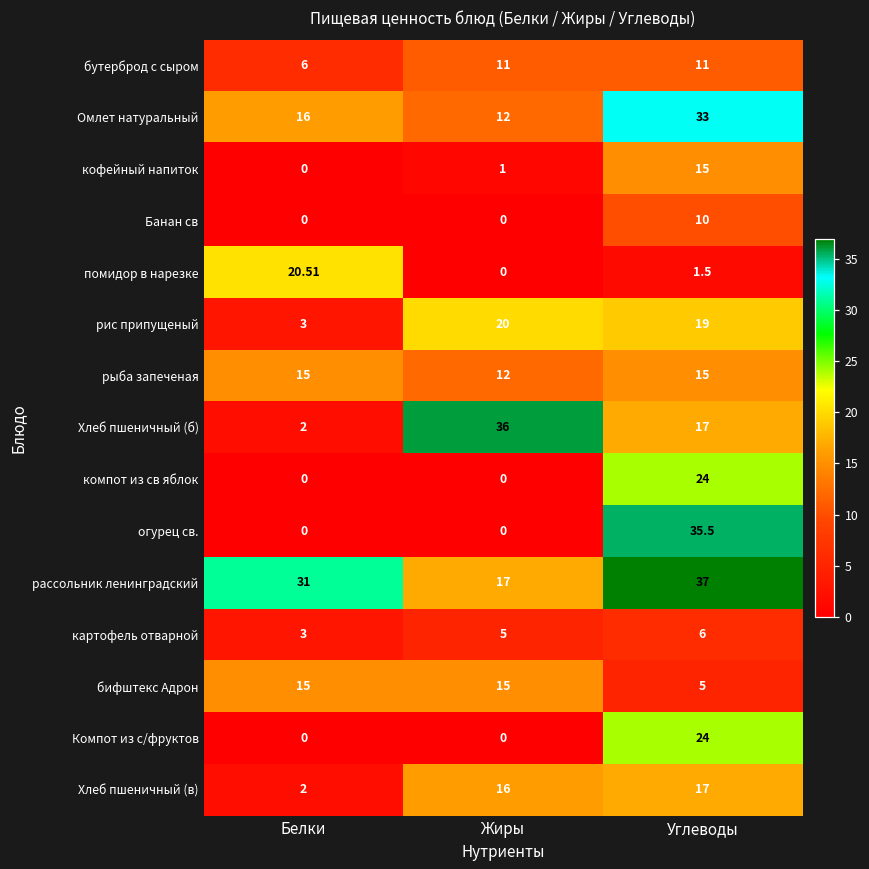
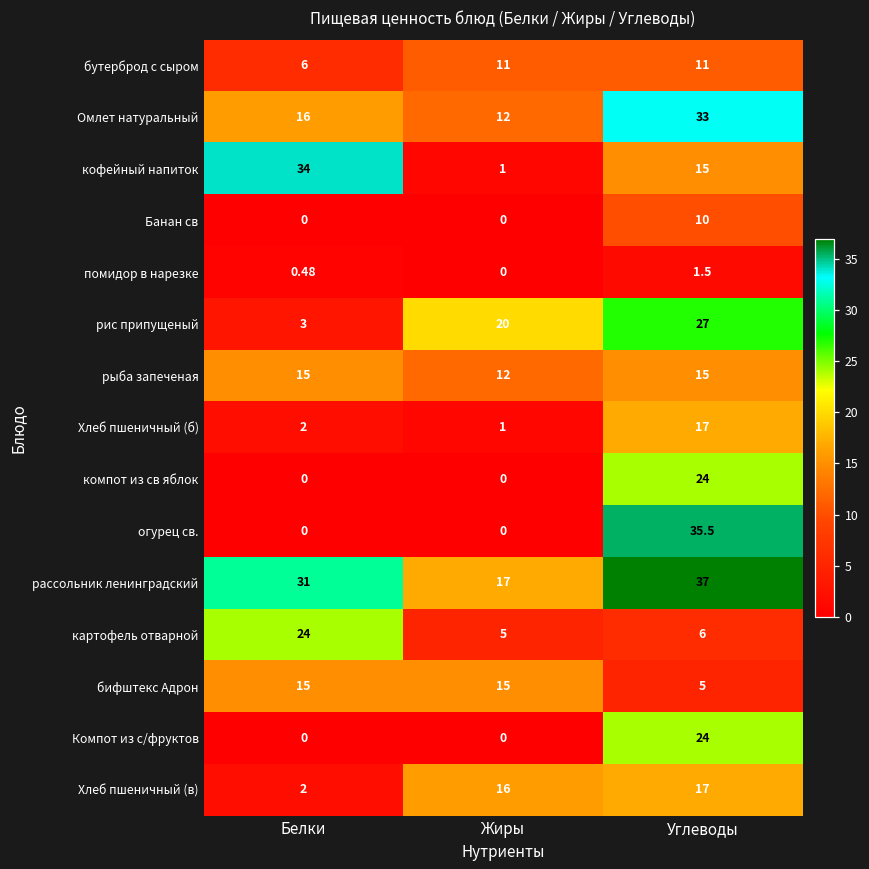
  {
    "бутерброд с сыром": {
      "Белки": 6,
      "Жиры": 11,
      "Углеводы": 11
    },
    "Омлет натуральный": {
      "Белки": 16,
      "Жиры": 12,
      "Углеводы": 33
    },
    "кофейный напиток": {
-     "Белки": 0,
+     "Белки": 34,
      "Жиры": 1,
      "Углеводы": 15
    },
    "Банан св": {
      "Белки": 0,
      "Жиры": 0,
      "Углеводы": 10
    },
    "помидор в нарезке": {
-     "Белки": 20.51,
+     "Белки": 0.48,
      "Жиры": 0,
      "Углеводы": 1.5
    },
    "рис припущеный": {
      "Белки": 3,
      "Жиры": 20,
-     "Углеводы": 19
+     "Углеводы": 27
    },
    "рыба запеченая": {
      "Белки": 15,
      "Жиры": 12,
      "Углеводы": 15
    },
    "Хлеб пшеничный (б)": {
      "Белки": 2,
-     "Жиры": 36,
+     "Жиры": 1,
      "Углеводы": 17
    },
    "компот из св яблок": {
      "Белки": 0,
      "Жиры": 0,
      "Углеводы": 24
    },
    "огурец св.": {
      "Белки": 0,
      "Жиры": 0,
      "Углеводы": 35.5
    },
    "рассольник ленинградский": {
      "Белки": 31,
      "Жиры": 17,
      "Углеводы": 37
    },
    "картофель отварной": {
-     "Белки": 3,
+     "Белки": 24,
      "Жиры": 5,
      "Углеводы": 6
    },
    "бифштекс Адрон": {
      "Белки": 15,
      "Жиры": 15,
      "Углеводы": 5
    },
    "Компот из с/фруктов": {
      "Белки": 0,
      "Жиры": 0,
      "Углеводы": 24
    },
    "Хлеб пшеничный (в)": {
      "Белки": 2,
      "Жиры": 16,
      "Углеводы": 17
    }
  }
